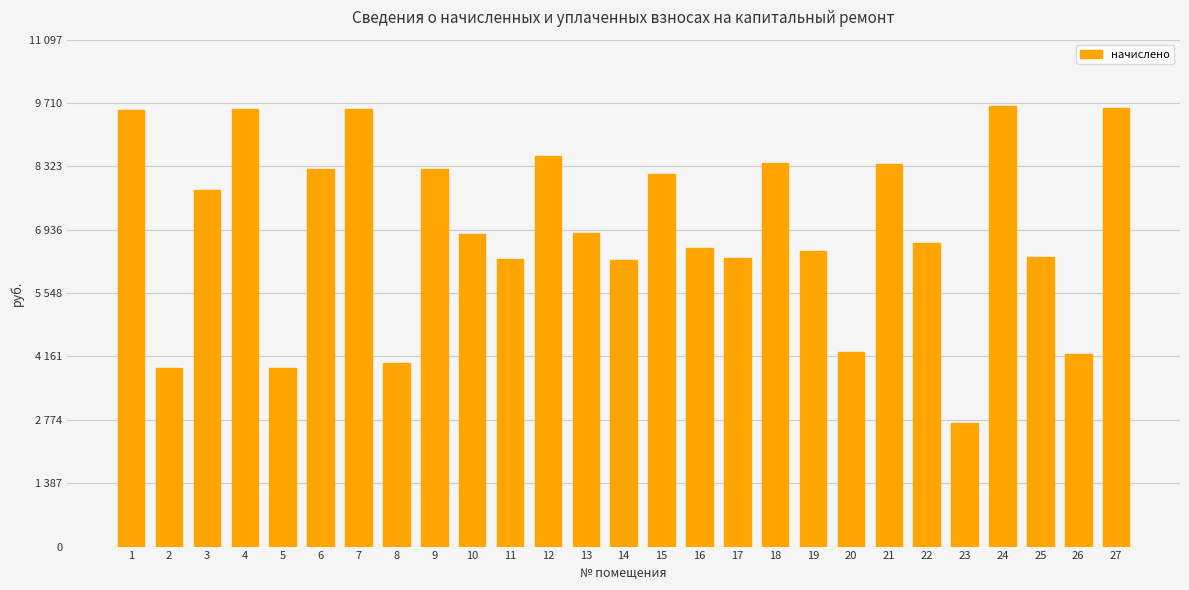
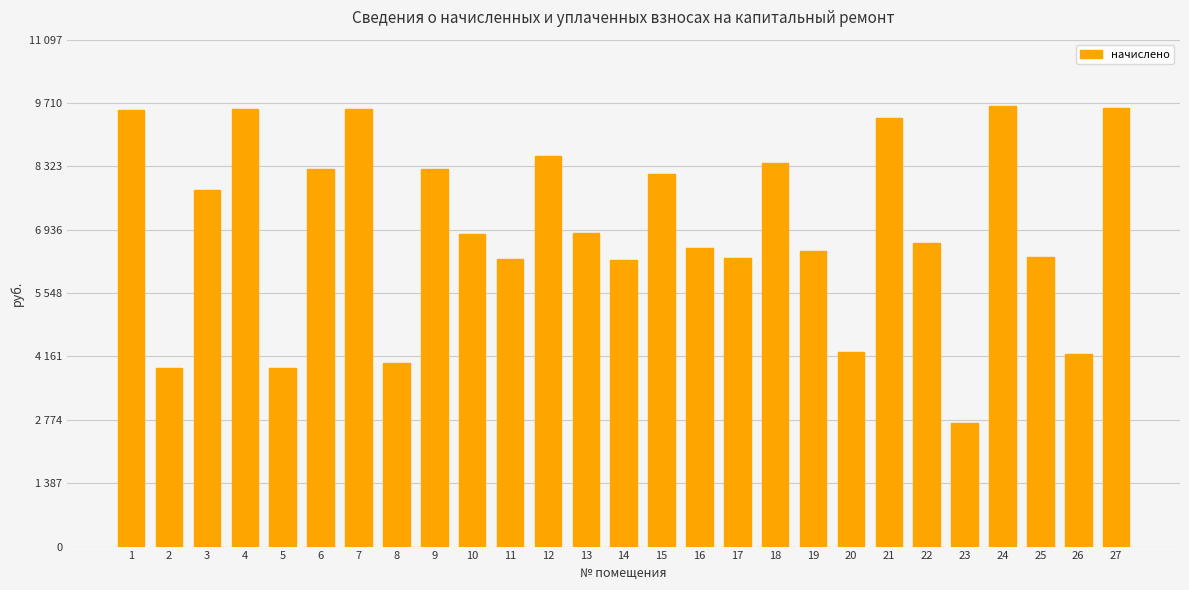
  {
    "1": 9600,
    "2": 3900,
    "3": 7800,
    "4": 9600,
    "5": 3900,
    "6": 8300,
    "7": 9600,
    "8": 4000,
    "9": 8300,
    "10": 6800,
    "11": 6300,
    "12": 8600,
    "13": 6900,
    "14": 6300,
    "15": 8200,
    "16": 6500,
    "17": 6300,
    "18": 8400,
    "19": 6500,
    "20": 4300,
-   "21": 8400,
+   "21": 9400,
    "22": 6700,
    "23": 2700,
    "24": 9700,
    "25": 6300,
    "26": 4200,
    "27": 9600
  }
